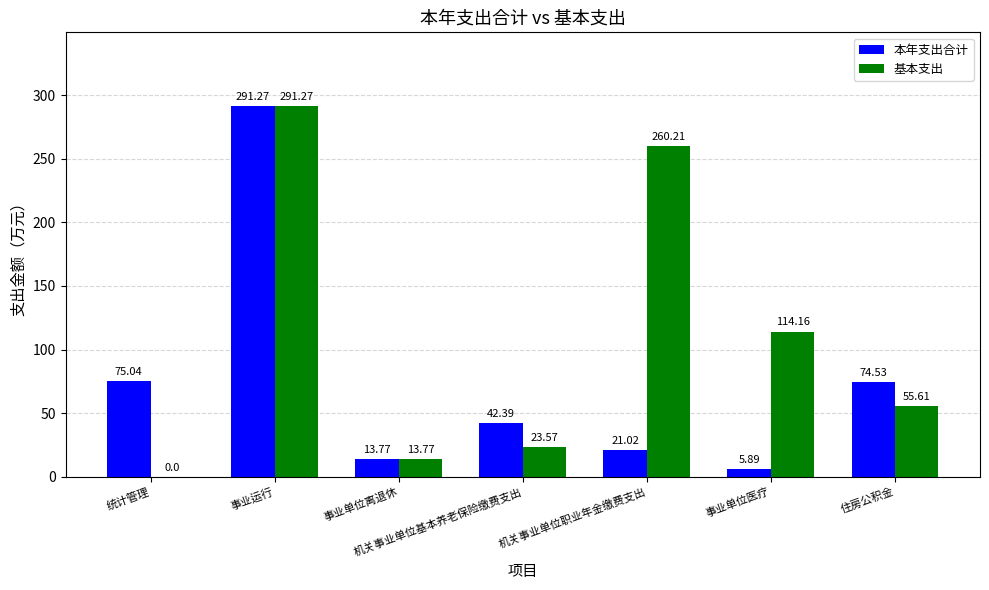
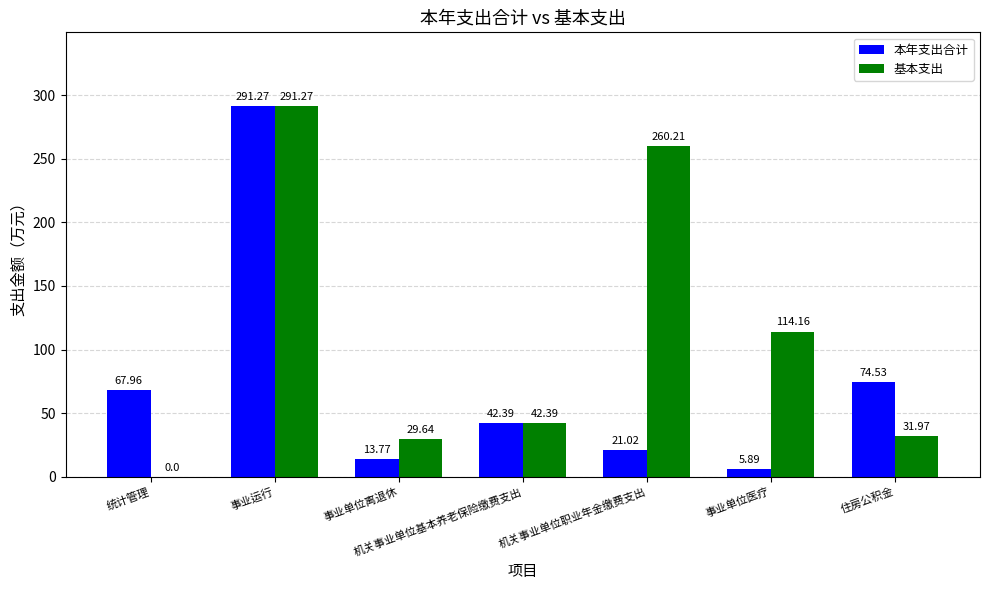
  {
    "本年支出合计": {
-     "统计管理": 75.04,
+     "统计管理": 67.96,
      "事业运行": 291.27,
      "事业单位离退休": 13.77,
      "机关事业单位基本养老保险缴费支出": 42.39,
      "机关事业单位职业年金缴费支出": 21.02,
      "事业单位医疗": 5.89,
      "住房公积金": 74.53
    },
    "基本支出": {
      "统计管理": 0.0,
      "事业运行": 291.27,
-     "事业单位离退休": 13.77,
-     "机关事业单位基本养老保险缴费支出": 23.57,
+     "事业单位离退休": 29.64,
+     "机关事业单位基本养老保险缴费支出": 42.39,
      "机关事业单位职业年金缴费支出": 260.21,
      "事业单位医疗": 114.16,
-     "住房公积金": 55.61
+     "住房公积金": 31.97
    }
  }
